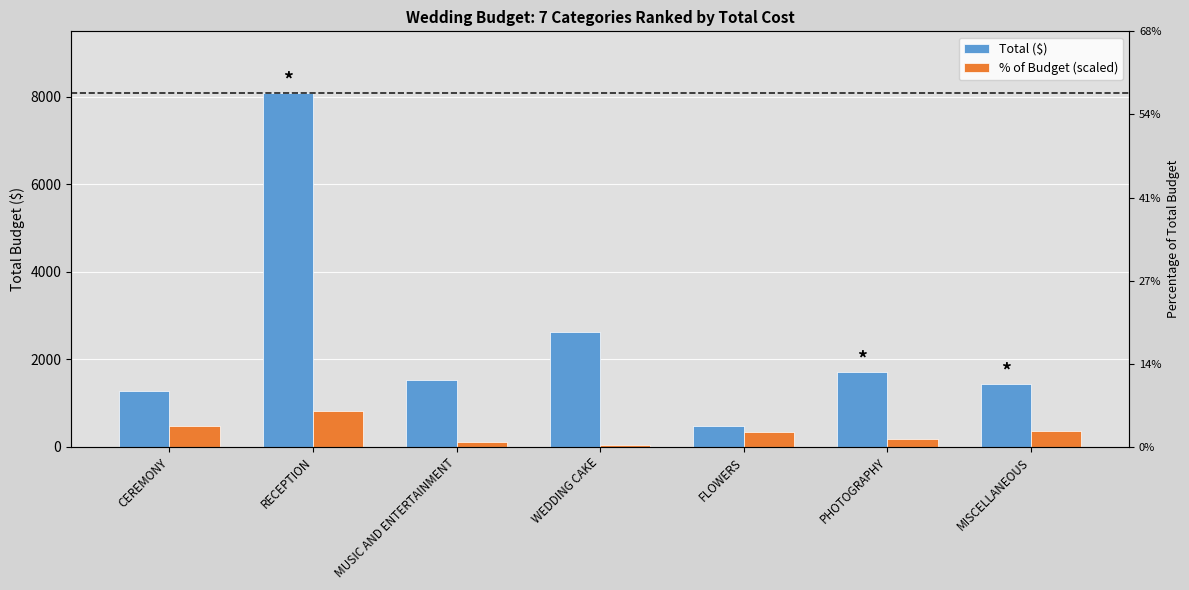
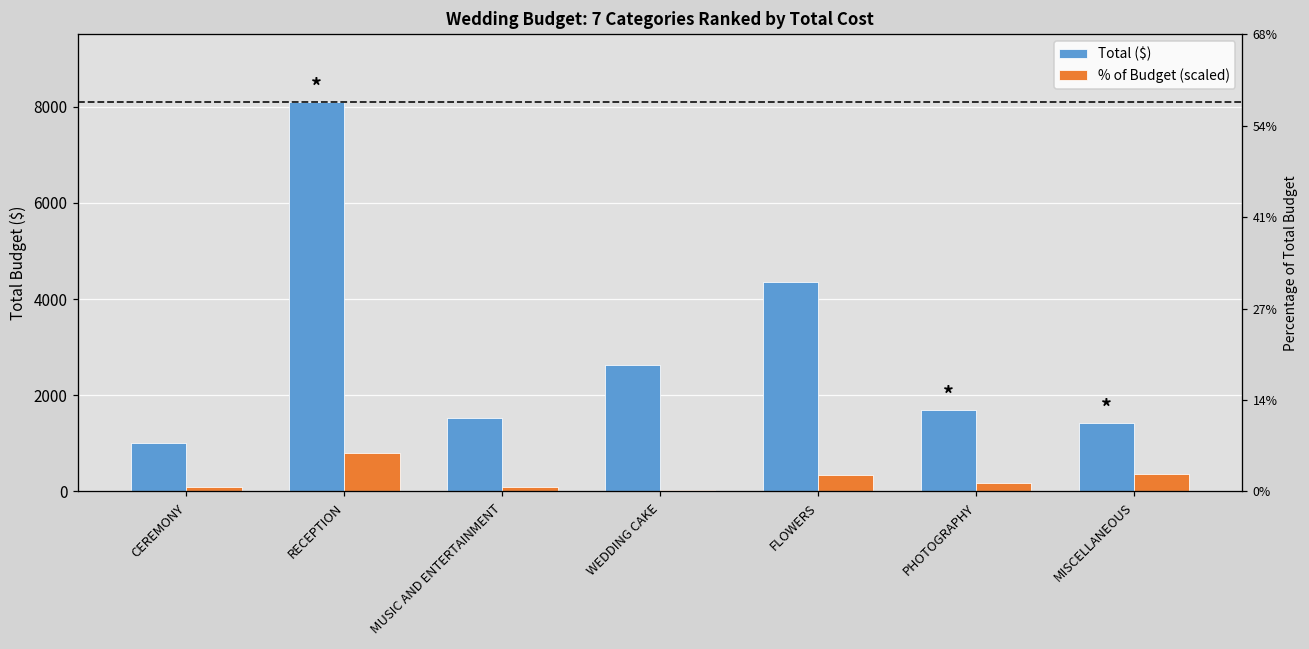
  {
    "Total ($)": {
-     "CEREMONY": 1300,
+     "CEREMONY": 1000,
      "RECEPTION": 8100,
      "MUSIC AND ENTERTAINMENT": 1500,
      "WEDDING CAKE": 2600,
-     "FLOWERS": 500,
+     "FLOWERS": 4300,
      "PHOTOGRAPHY": 1700,
      "MISCELLANEOUS": 1400
    },
    "% of Budget (scaled)": {
-     "CEREMONY": 500,
+     "CEREMONY": 100,
      "RECEPTION": 800,
      "MUSIC AND ENTERTAINMENT": 100,
      "FLOWERS": 300,
      "PHOTOGRAPHY": 200,
      "MISCELLANEOUS": 400
    }
  }
